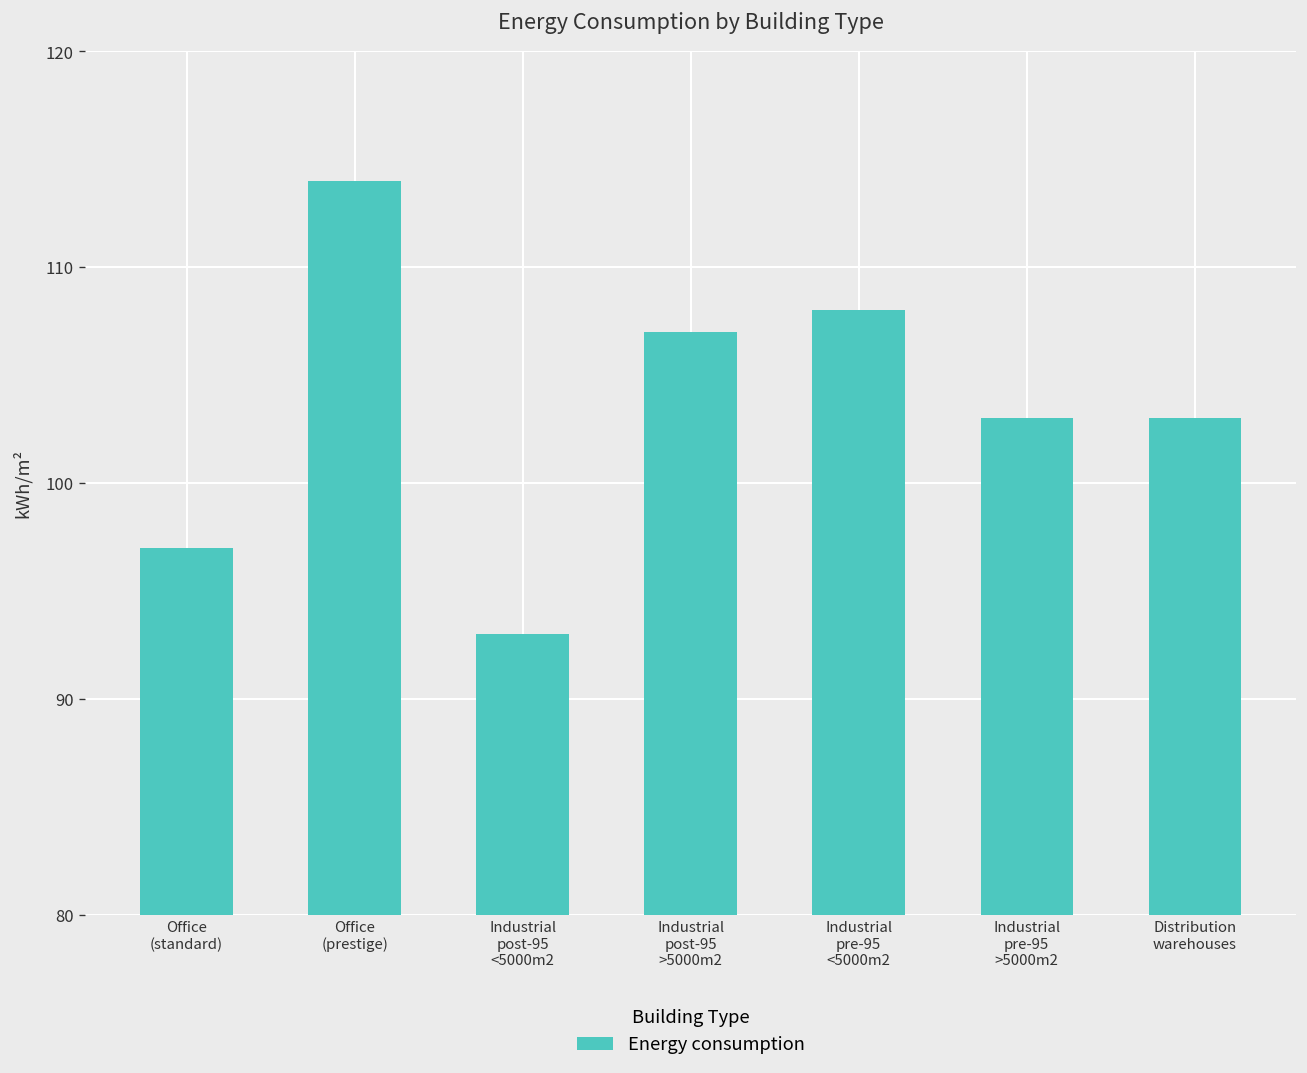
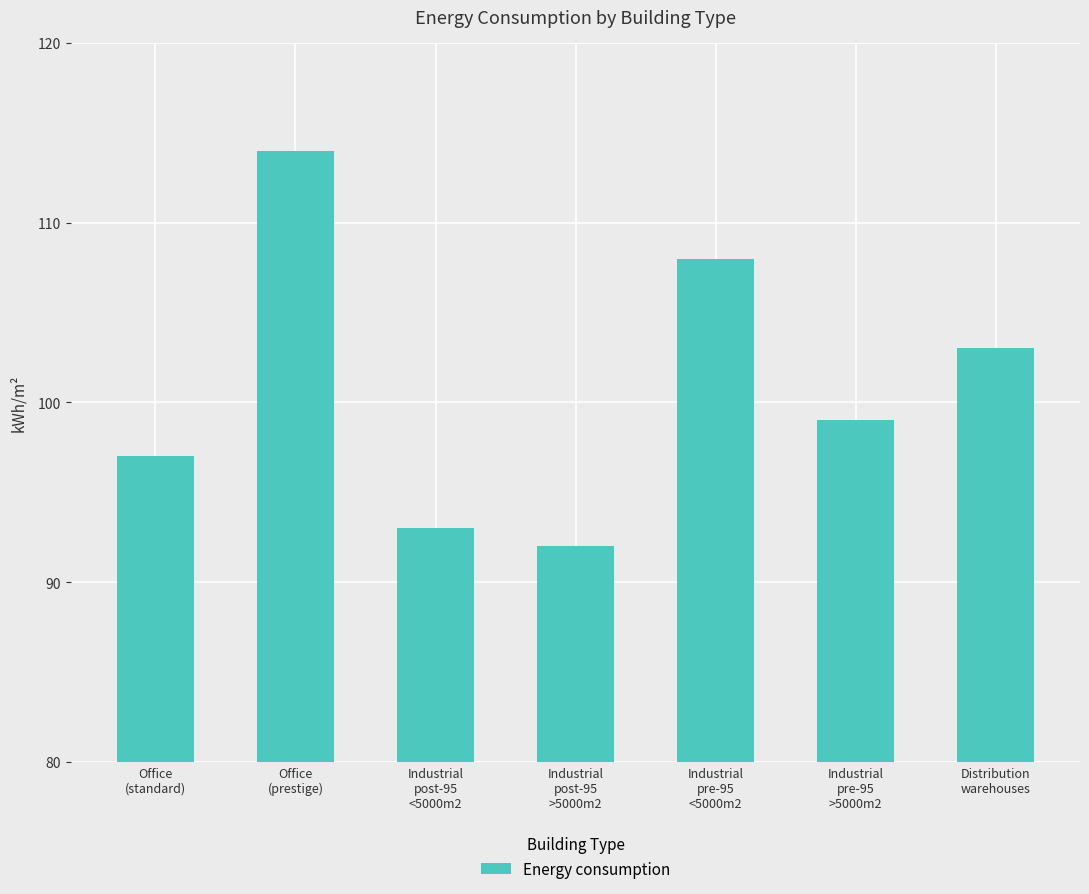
  {
    "Office (standard)": 97,
    "Office (prestige)": 114,
    "Industrial post-95 <5000m2": 93,
-   "Industrial post-95 >5000m2": 107,
+   "Industrial post-95 >5000m2": 92,
    "Industrial pre-95 <5000m2": 108,
-   "Industrial pre-95 >5000m2": 103,
+   "Industrial pre-95 >5000m2": 99,
    "Distribution warehouses": 103
  }
